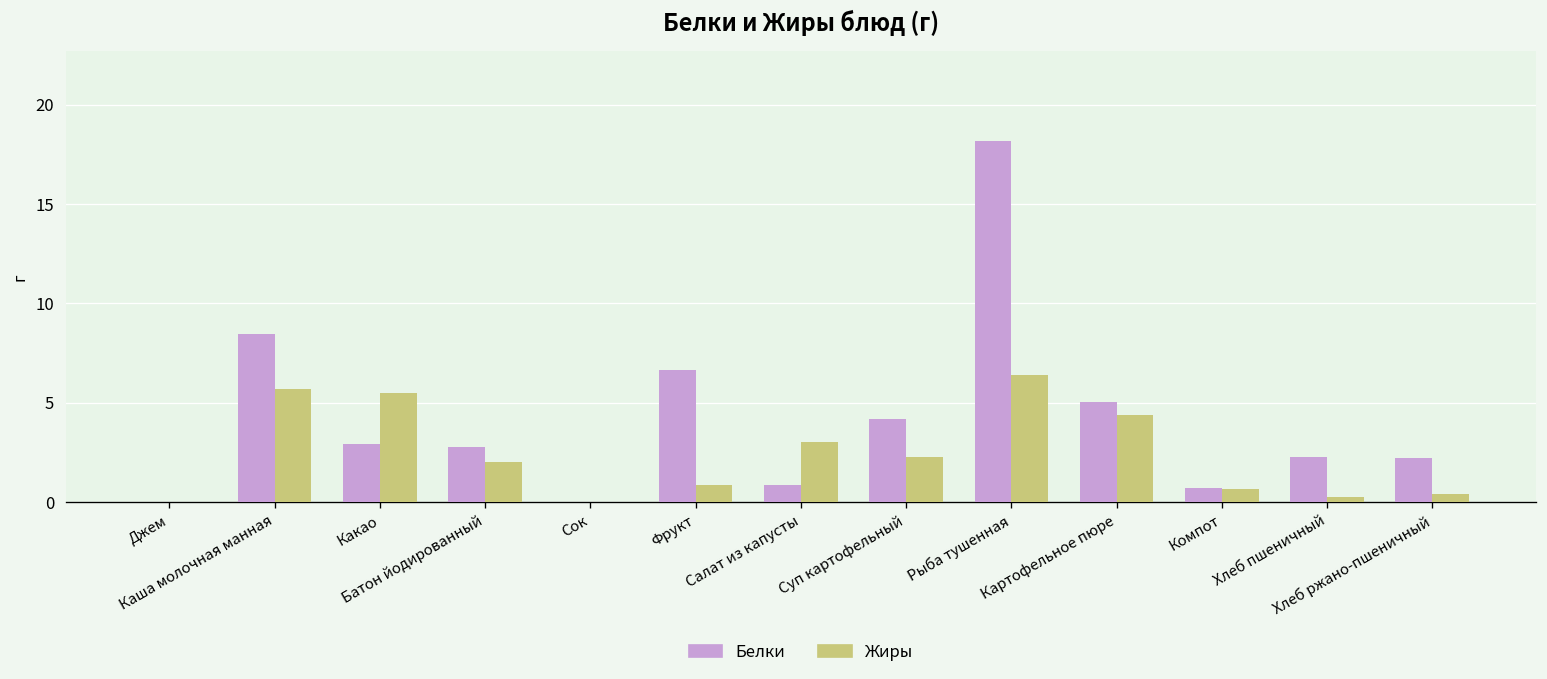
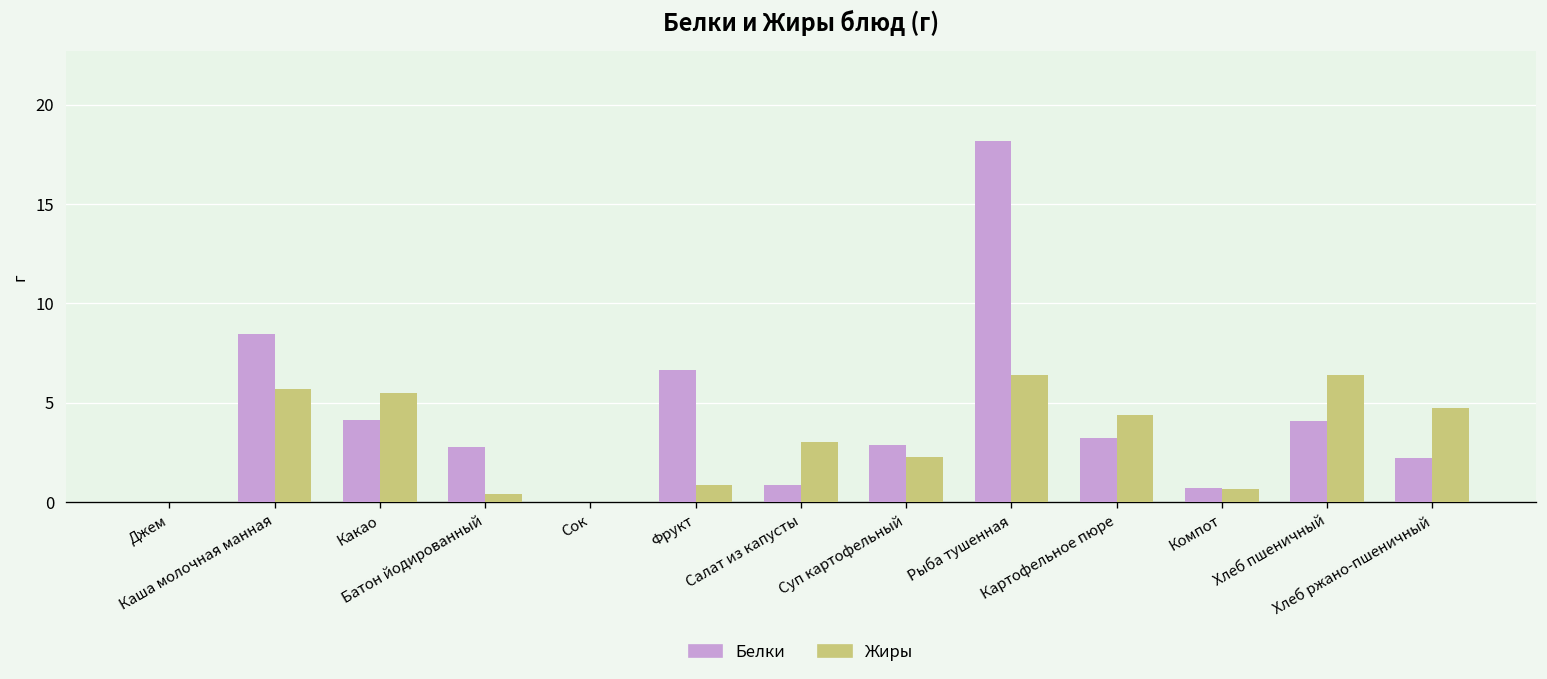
  {
    "Белки": {
      "Каша молочная манная": 8.4,
-     "Какао": 3.0,
+     "Какао": 4.1,
      "Батон йодированный": 2.8,
      "Сок": 0.0,
      "Фрукт": 6.7,
      "Салат из капусты": 0.9,
-     "Суп картофельный": 4.2,
+     "Суп картофельный": 2.9,
      "Рыба тушенная": 18.2,
-     "Картофельное пюре": 5.0,
+     "Картофельное пюре": 3.3,
      "Компот": 0.7,
-     "Хлеб пшеничный": 2.3,
+     "Хлеб пшеничный": 4.1,
      "Хлеб ржано-пшеничный": 2.2
    },
    "Жиры": {
      "Джем": 0.0,
      "Каша молочная манная": 5.7,
      "Какао": 5.5,
-     "Батон йодированный": 2.0,
+     "Батон йодированный": 0.4,
      "Сок": 0.0,
      "Фрукт": 0.9,
      "Салат из капусты": 3.1,
      "Суп картофельный": 2.3,
      "Рыба тушенная": 6.4,
      "Картофельное пюре": 4.4,
      "Компот": 0.6,
-     "Хлеб пшеничный": 0.3,
-     "Хлеб ржано-пшеничный": 0.4
+     "Хлеб пшеничный": 6.4,
+     "Хлеб ржано-пшеничный": 4.7
    }
  }
